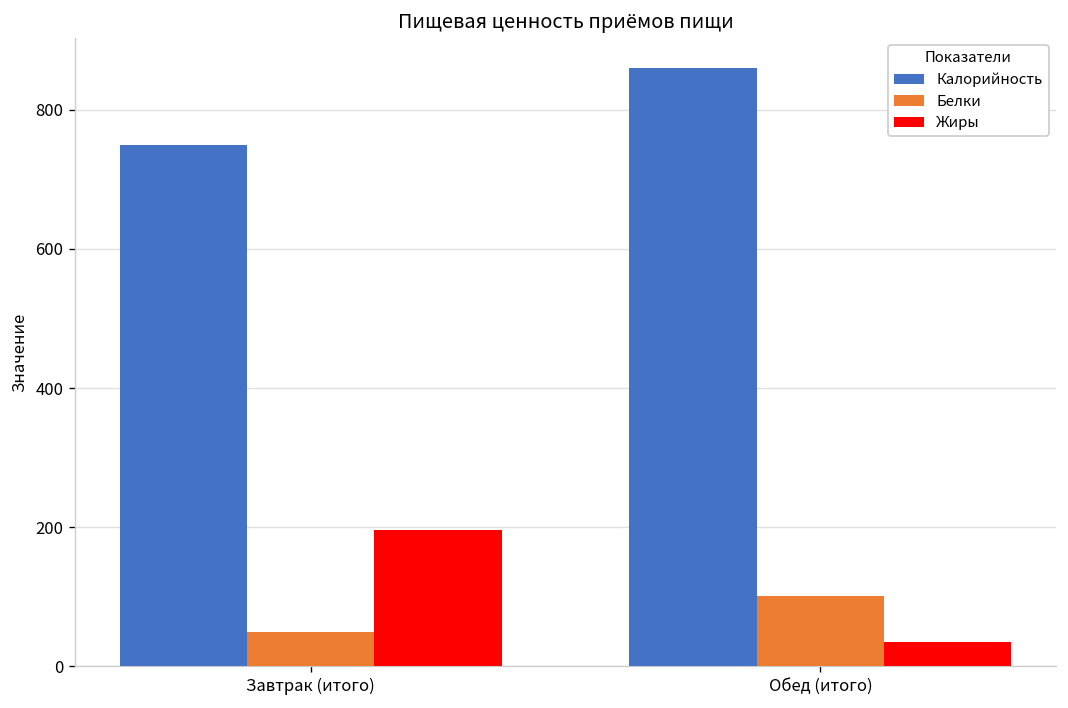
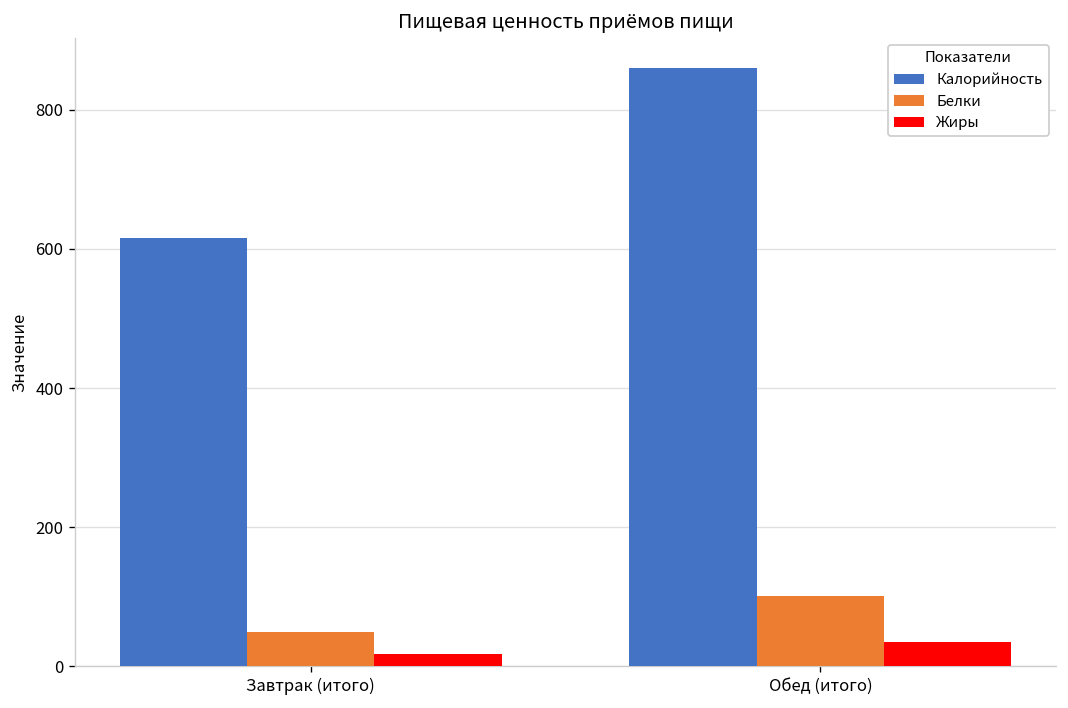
  {
    "Калорийность": {
-     "Завтрак (итого)": 750,
+     "Завтрак (итого)": 620,
      "Обед (итого)": 860
    },
    "Белки": {
      "Завтрак (итого)": 50,
      "Обед (итого)": 100
    },
    "Жиры": {
-     "Завтрак (итого)": 200,
+     "Завтрак (итого)": 20,
      "Обед (итого)": 40
    }
  }
